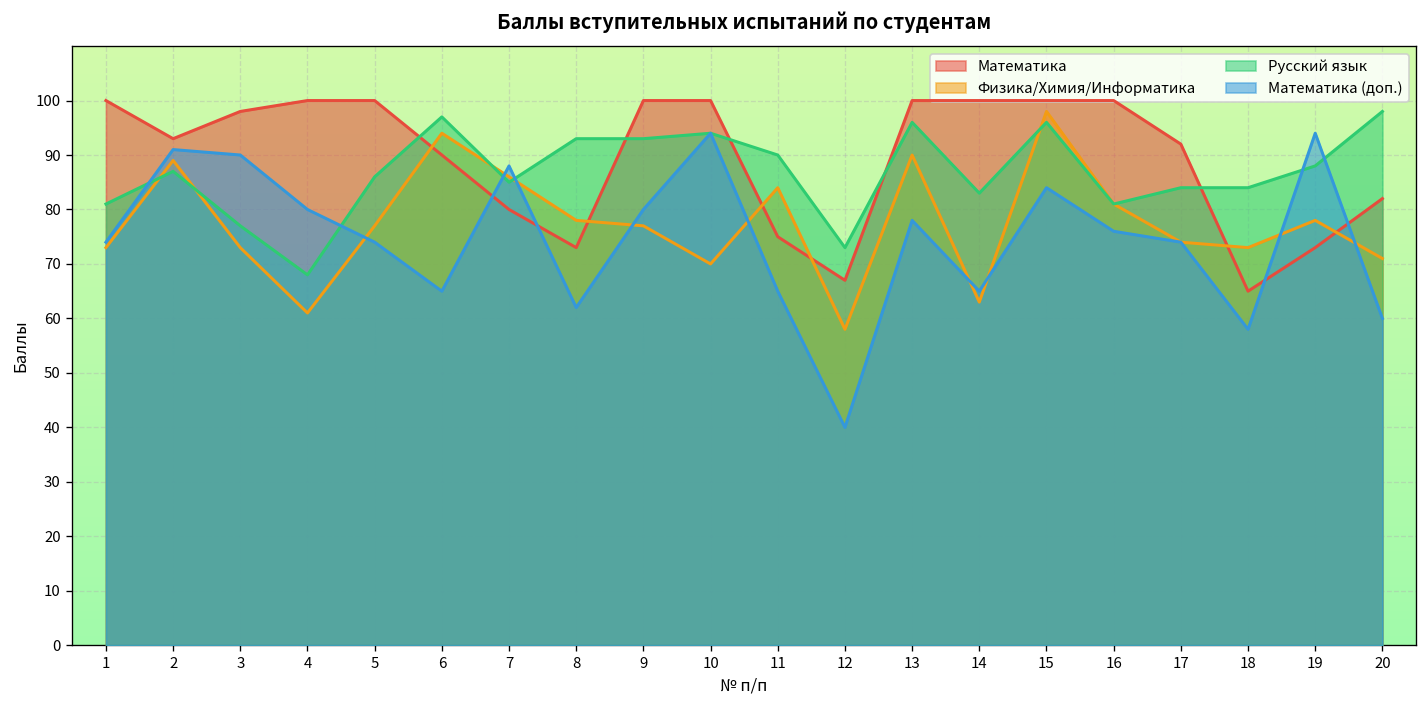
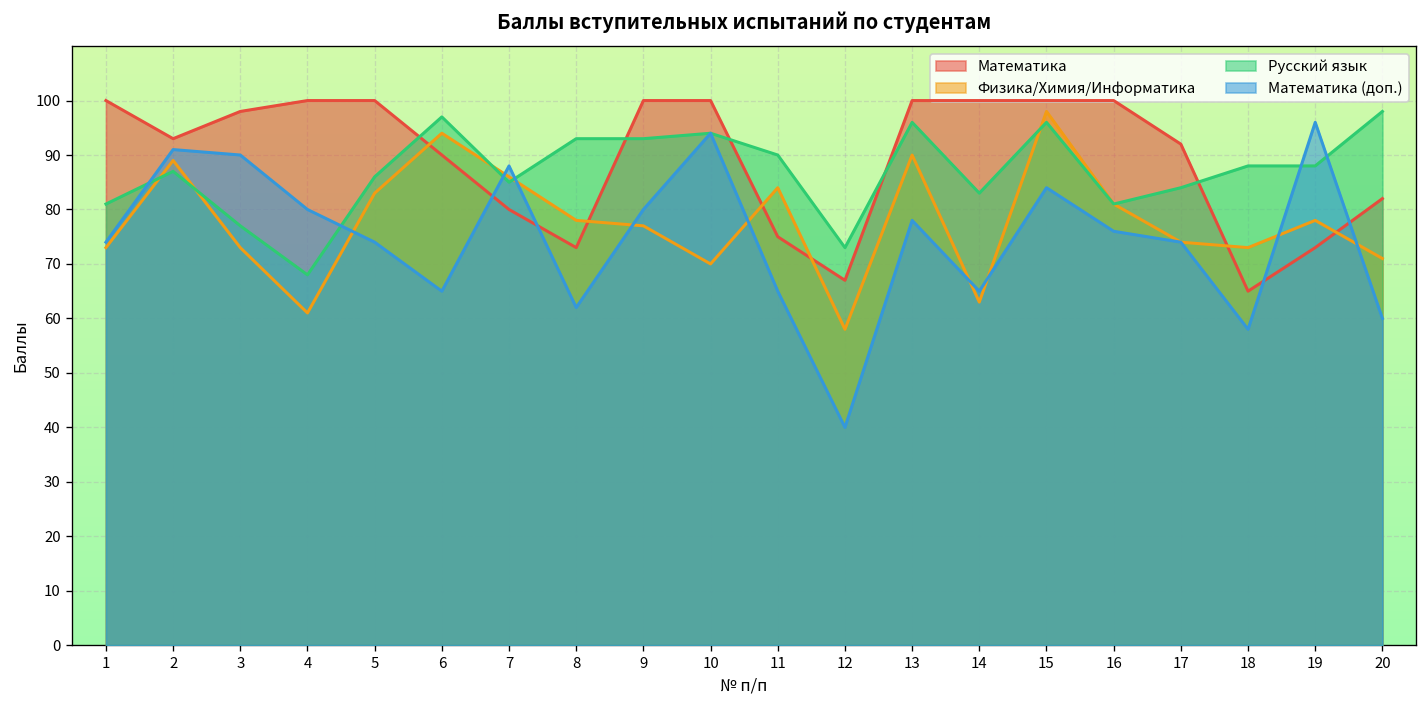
  {
    "Математика": {
      "1": 100,
      "2": 93,
      "3": 98,
      "4": 100,
      "5": 100,
      "6": 90,
      "7": 80,
      "8": 73,
      "9": 100,
      "10": 100,
      "11": 75,
      "12": 67,
      "13": 100,
      "17": 92,
      "18": 65,
      "19": 73,
      "20": 82
    },
    "Физика/Химия/Информатика": {
      "1": 73,
      "2": 89,
      "3": 73,
      "4": 61,
-     "5": 77,
+     "5": 83,
      "6": 94,
      "7": 86,
      "8": 78,
      "9": 77,
      "10": 70,
      "11": 84,
      "12": 58,
      "13": 90,
      "14": 63,
      "15": 98,
      "18": 73,
      "19": 78,
      "20": 71
    },
    "Русский язык": {
      "1": 81,
      "2": 87,
      "3": 77,
      "4": 68,
      "5": 86,
      "6": 97,
      "7": 85,
      "8": 93,
      "9": 93,
      "11": 90,
      "12": 73,
      "13": 96,
      "14": 83,
      "15": 96,
      "17": 84,
-     "18": 84,
+     "18": 88,
      "19": 88,
      "20": 98
    },
    "Математика (доп.)": {
      "1": 74,
      "2": 91,
      "3": 90,
      "4": 80,
      "5": 74,
      "6": 65,
      "7": 88,
      "8": 62,
      "9": 80,
      "11": 65,
      "12": 40,
      "13": 78,
      "14": 65,
      "15": 84,
      "16": 76,
      "18": 58,
-     "19": 94,
+     "19": 96,
      "20": 60
    }
  }
